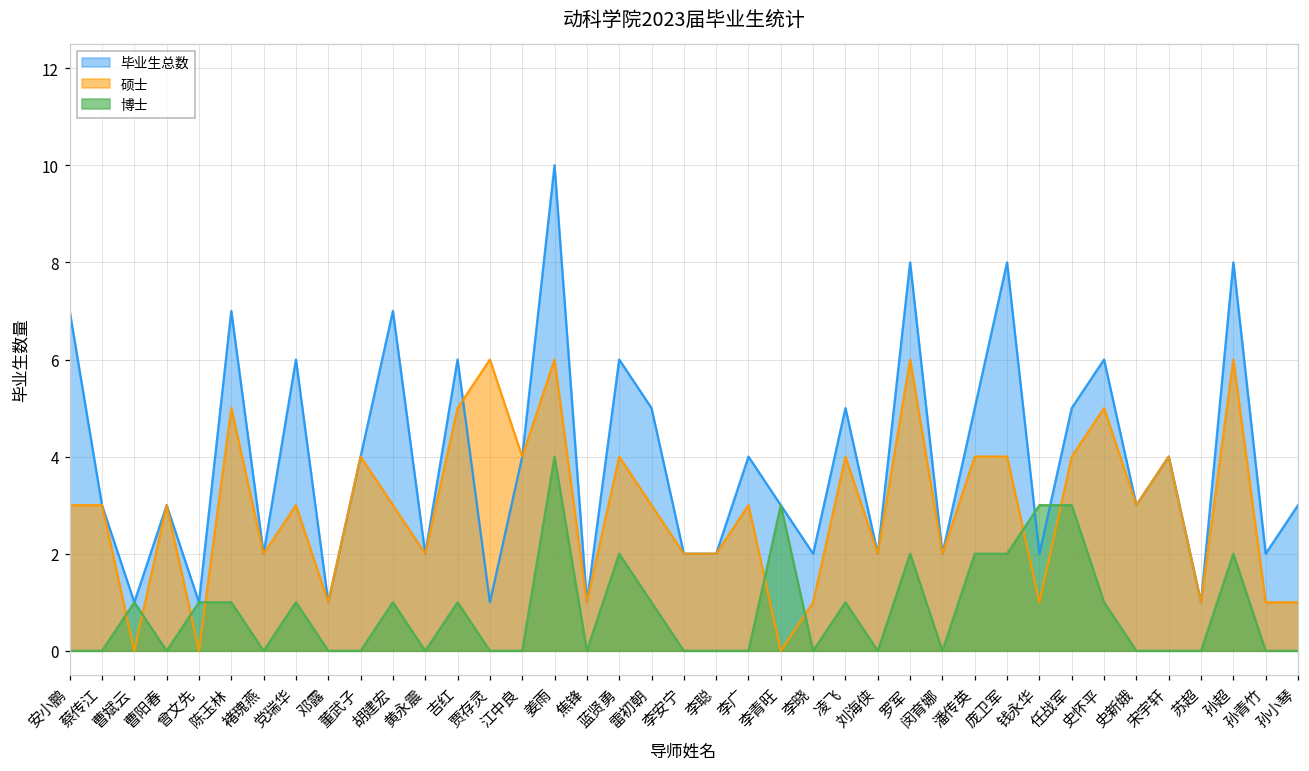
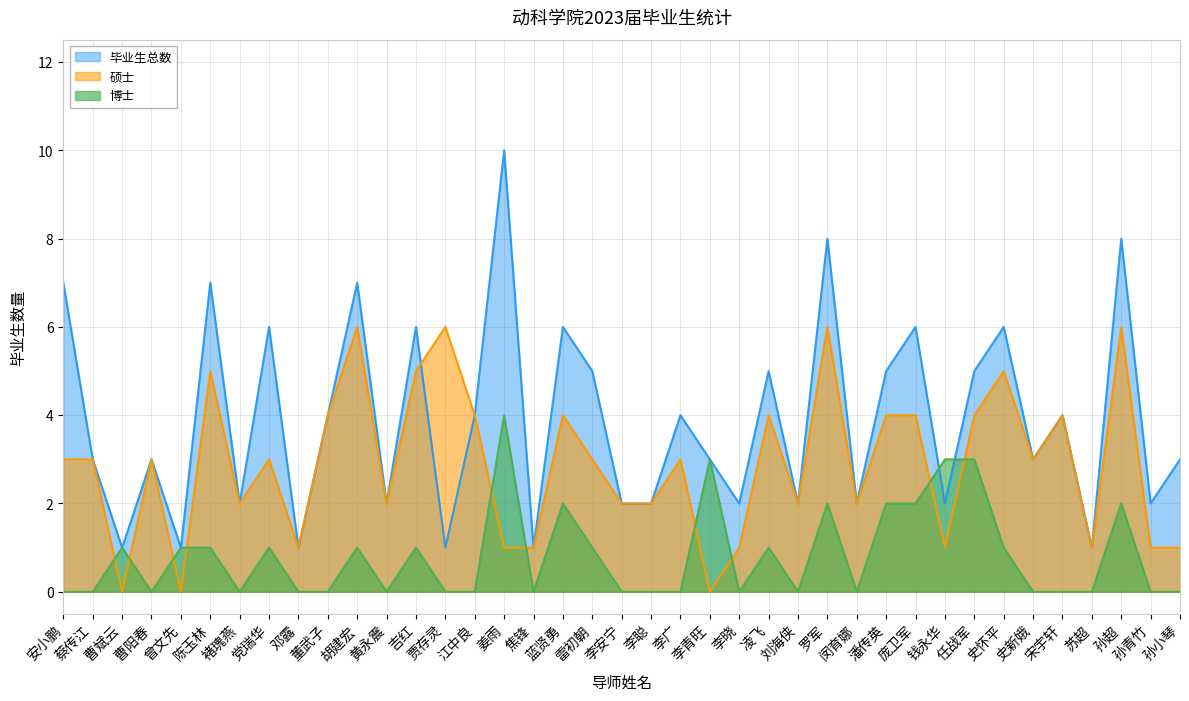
  {
    "毕业生总数": {
      "安小鹏": 7,
      "陈玉林": 7,
      "党瑞华": 6,
      "胡建宏": 7,
      "吉红": 6,
      "贾存灵": 1,
      "姜雨": 10,
      "蓝贤勇": 6,
      "雷初朝": 5,
      "李广": 4,
      "李晓": 2,
      "凌飞": 5,
      "罗军": 8,
      "潘传英": 5,
-     "庞卫军": 8,
+     "庞卫军": 6,
      "钱永华": 2,
      "任战军": 5,
      "史怀平": 6,
      "孙超": 8,
      "孙青竹": 2,
      "孙小琴": 3
    },
    "硕士": {
      "安小鹏": 3,
      "曹斌云": 0,
      "曾文先": 0,
      "陈玉林": 5,
      "党瑞华": 3,
-     "胡建宏": 3,
+     "胡建宏": 6,
      "吉红": 5,
      "贾存灵": 6,
-     "姜雨": 6,
+     "姜雨": 1,
      "蓝贤勇": 4,
      "雷初朝": 3,
      "李广": 3,
      "李青旺": 0,
      "李晓": 1,
      "凌飞": 4,
      "罗军": 6,
      "潘传英": 4,
      "庞卫军": 4,
      "钱永华": 1,
      "任战军": 4,
      "史怀平": 5,
      "孙超": 6,
      "孙青竹": 1,
      "孙小琴": 1
    },
    "博士": {
      "安小鹏": 0,
      "蔡传江": 0,
      "曹阳春": 0,
      "陈玉林": 1,
      "褚瑰燕": 0,
      "党瑞华": 1,
      "邓露": 0,
      "董武子": 0,
      "胡建宏": 1,
      "黄永震": 0,
      "吉红": 1,
      "贾存灵": 0,
      "江中良": 0,
      "姜雨": 4,
      "焦锋": 0,
      "蓝贤勇": 2,
      "雷初朝": 1,
      "李安宁": 0,
      "李聪": 0,
      "李广": 0,
      "李晓": 0,
      "凌飞": 1,
      "刘海侠": 0,
      "罗军": 2,
      "闵育娜": 0,
      "潘传英": 2,
      "庞卫军": 2,
      "钱永华": 3,
      "任战军": 3,
      "史怀平": 1,
      "史新娥": 0,
      "宋宇轩": 0,
      "苏超": 0,
      "孙超": 2,
      "孙青竹": 0,
      "孙小琴": 0
    }
  }
